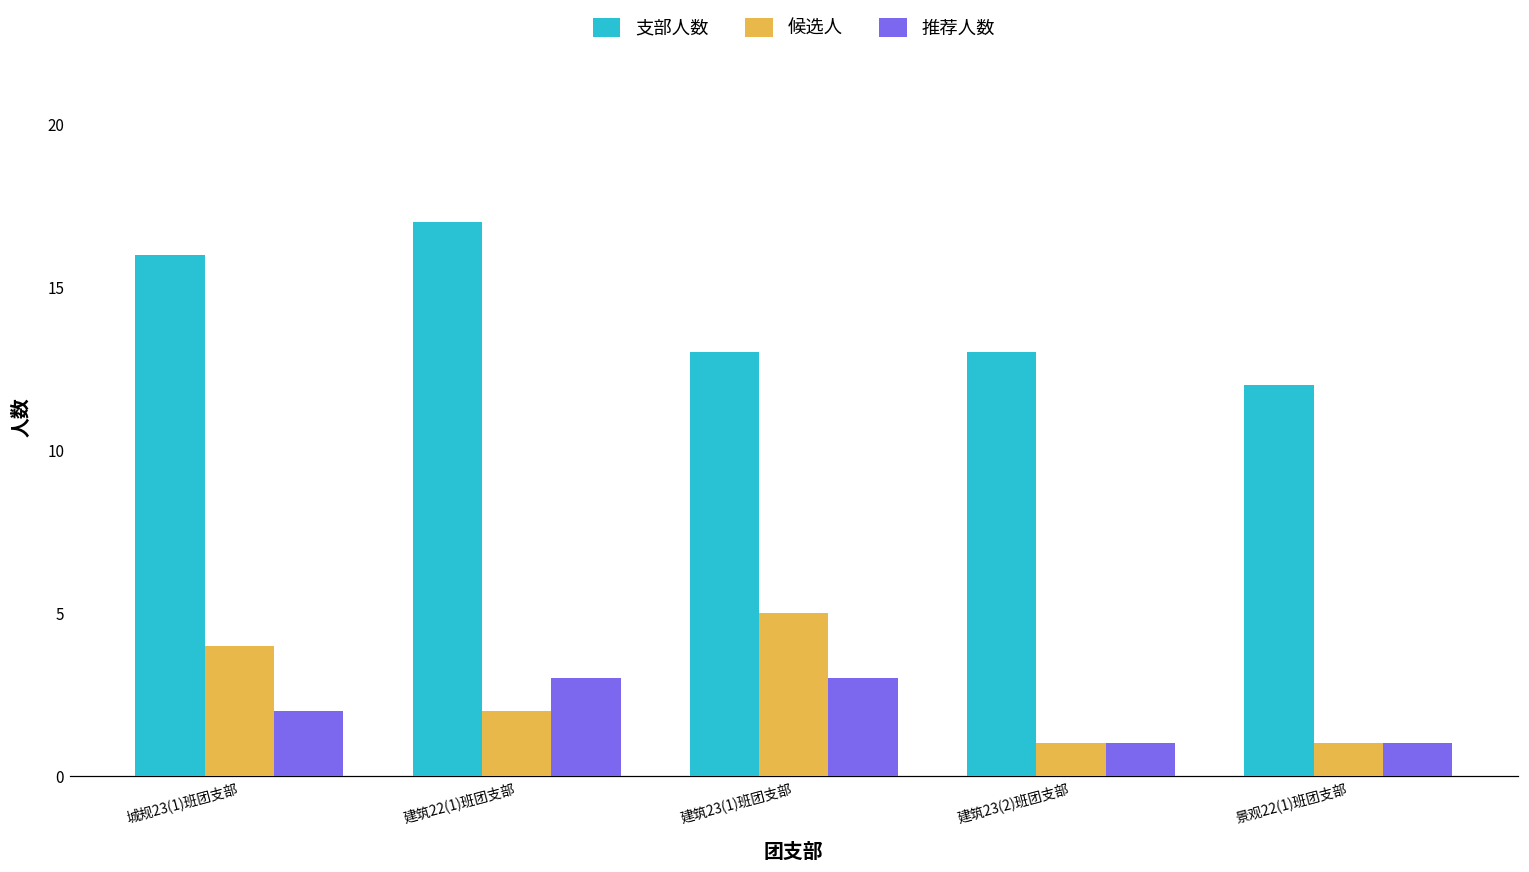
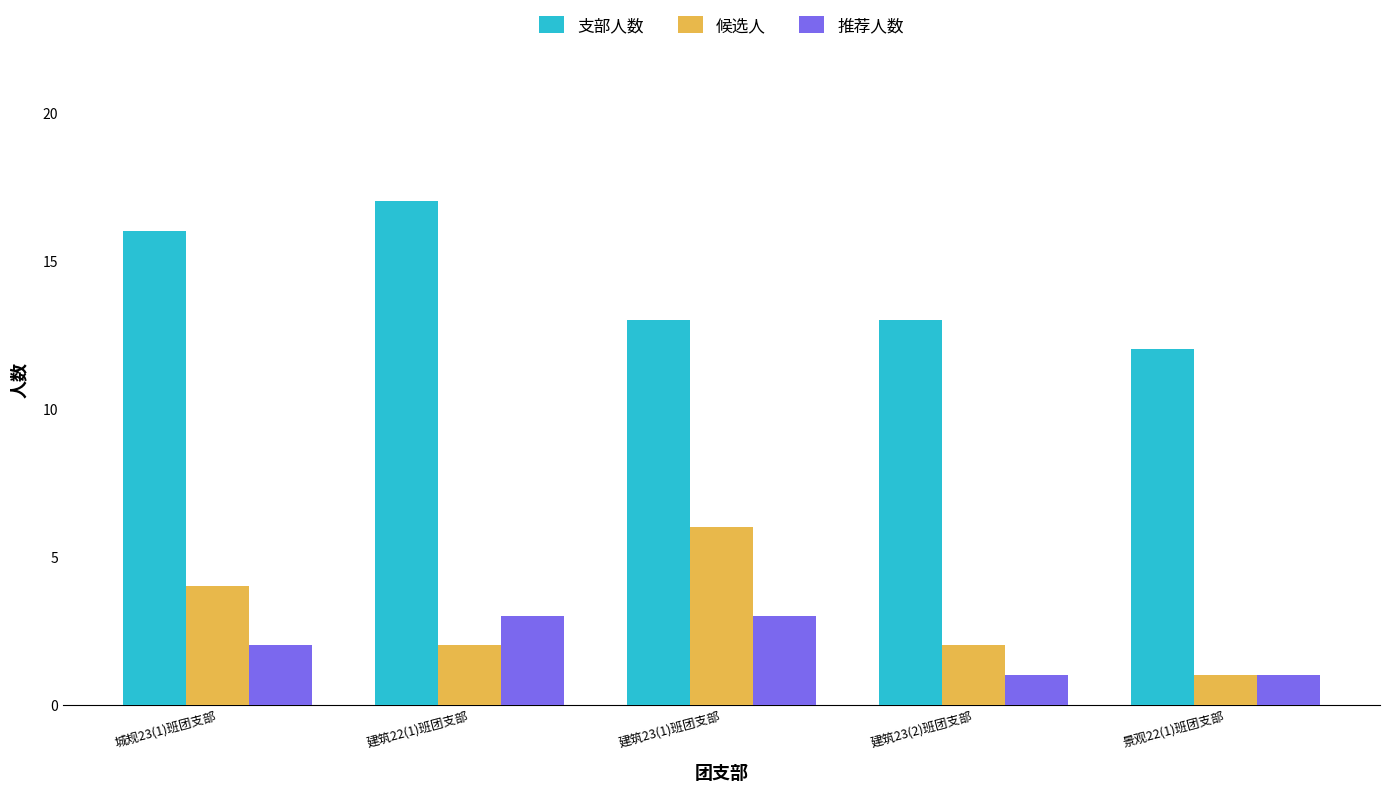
  {
    "支部人数": {
      "城规23(1)班团支部": 16,
      "建筑22(1)班团支部": 17,
      "建筑23(1)班团支部": 13,
      "建筑23(2)班团支部": 13,
      "景观22(1)班团支部": 12
    },
    "候选人": {
      "城规23(1)班团支部": 4,
      "建筑22(1)班团支部": 2,
-     "建筑23(1)班团支部": 5,
-     "建筑23(2)班团支部": 1,
+     "建筑23(1)班团支部": 6,
+     "建筑23(2)班团支部": 2,
      "景观22(1)班团支部": 1
    },
    "推荐人数": {
      "城规23(1)班团支部": 2,
      "建筑22(1)班团支部": 3,
      "建筑23(1)班团支部": 3,
      "建筑23(2)班团支部": 1,
      "景观22(1)班团支部": 1
    }
  }
